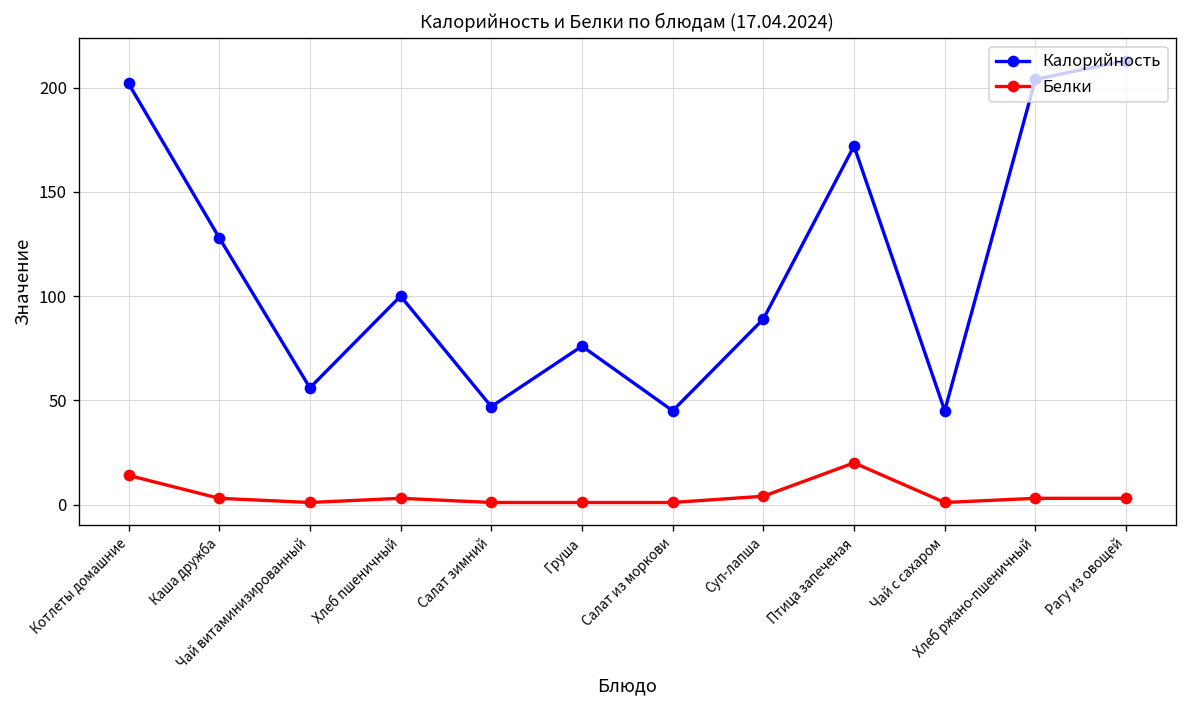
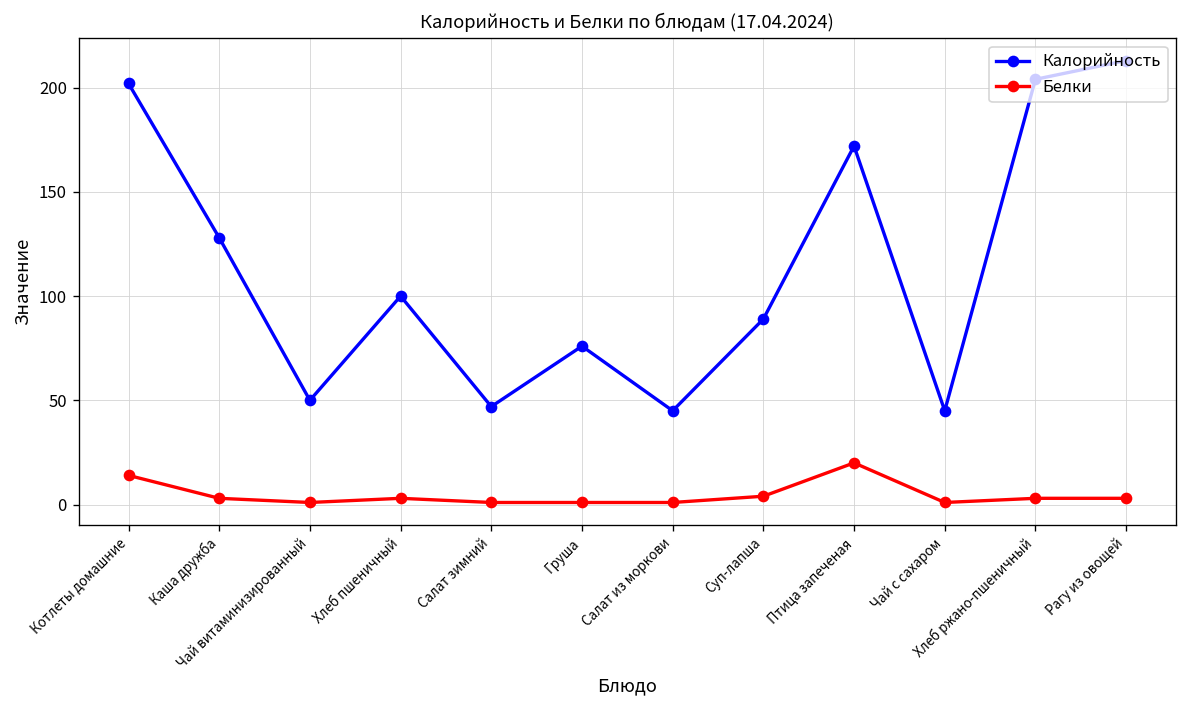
  {
    "Калорийность": {
      "Котлеты домашние": 202,
      "Каша дружба": 128,
-     "Чай витаминизированный": 56,
+     "Чай витаминизированный": 50,
      "Хлеб пшеничный": 100,
      "Салат зимний": 47,
      "Груша": 76,
      "Салат из моркови": 45,
      "Суп-лапша": 89,
      "Птица запеченая": 172,
      "Чай с сахаром": 45
    },
    "Белки": {
      "Котлеты домашние": 14,
      "Каша дружба": 3,
      "Чай витаминизированный": 1,
      "Хлеб пшеничный": 3,
      "Салат зимний": 1,
      "Груша": 1,
      "Салат из моркови": 1,
      "Суп-лапша": 4,
      "Птица запеченая": 20,
      "Чай с сахаром": 1,
      "Хлеб ржано-пшеничный": 3,
      "Рагу из овощей": 3
    }
  }
